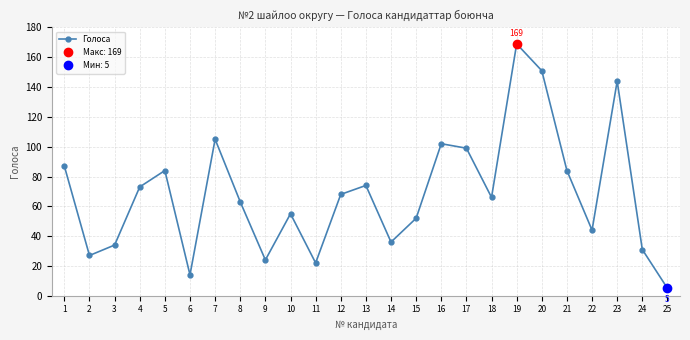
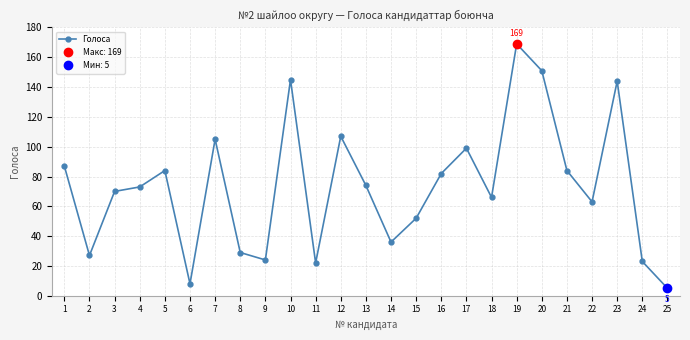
  {
    "Голоса": {
      "1": 87,
      "2": 27,
-     "3": 34,
+     "3": 70,
      "4": 73,
      "5": 84,
-     "6": 14,
+     "6": 8,
      "7": 105,
-     "8": 63,
+     "8": 29,
      "9": 24,
-     "10": 55,
+     "10": 145,
      "11": 22,
-     "12": 68,
+     "12": 107,
      "13": 74,
      "14": 36,
      "15": 52,
-     "16": 102,
+     "16": 82,
      "17": 99,
      "18": 66,
      "20": 151,
      "21": 84,
-     "22": 44,
+     "22": 63,
      "23": 144,
-     "24": 31
+     "24": 23
    }
  }
